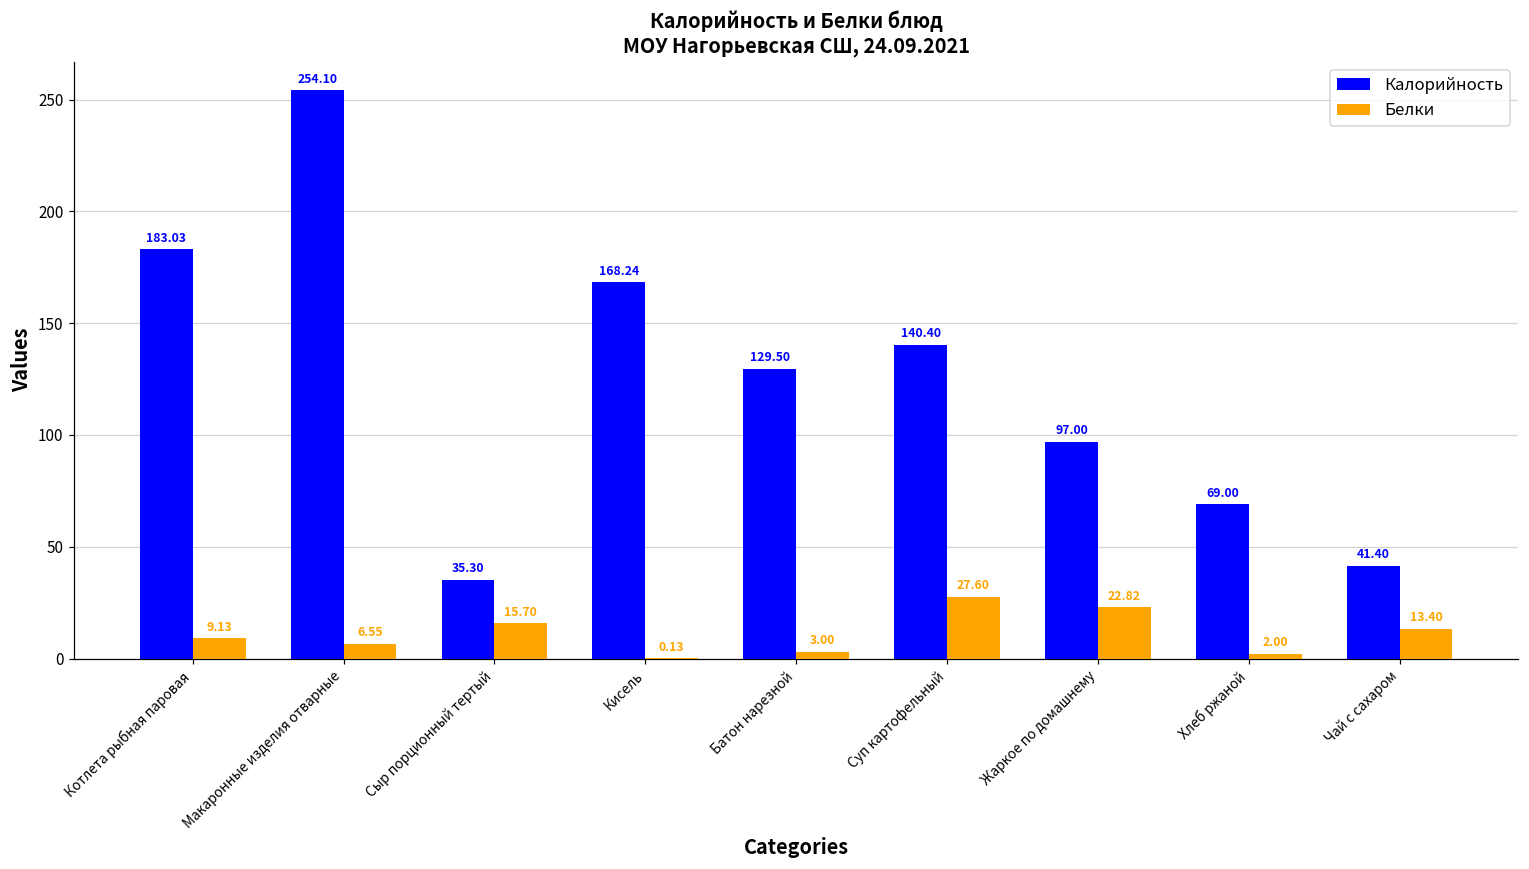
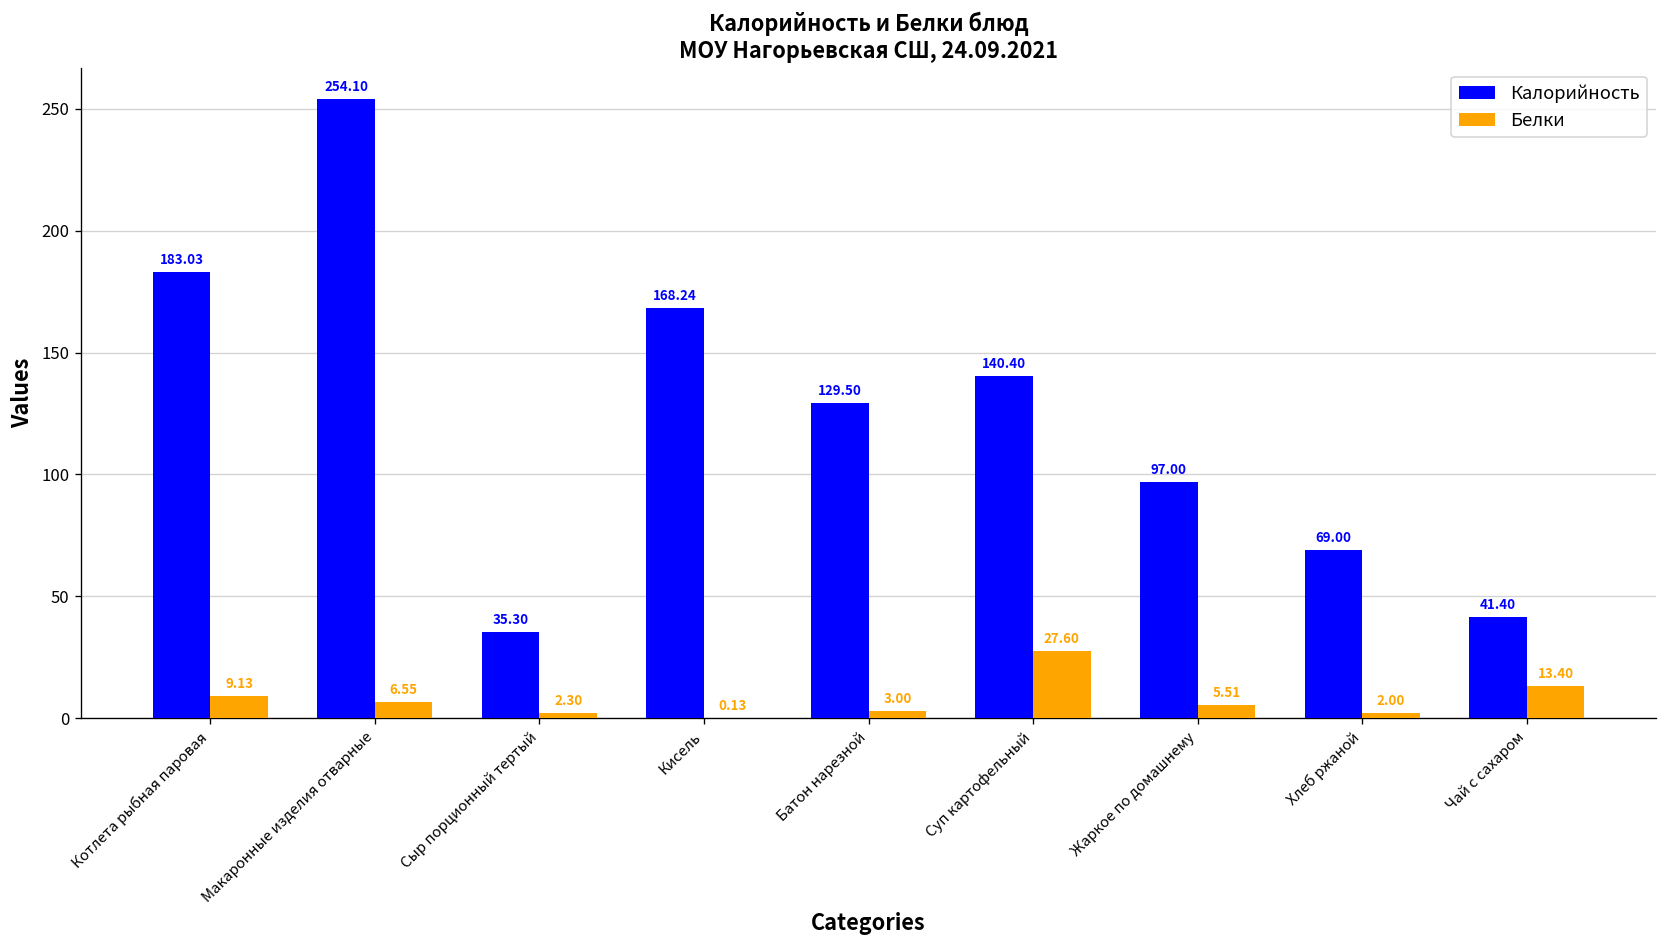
  {
    "Калорийность": {
      "Котлета рыбная паровая": 183.03,
      "Макаронные изделия отварные": 254.10,
      "Сыр порционный тертый": 35.30,
      "Кисель": 168.24,
      "Батон нарезной": 129.50,
      "Суп картофельный": 140.40,
      "Жаркое по домашнему": 97.00,
      "Хлеб ржаной": 69.00,
      "Чай с сахаром": 41.40
    },
    "Белки": {
      "Котлета рыбная паровая": 9.13,
      "Макаронные изделия отварные": 6.55,
-     "Сыр порционный тертый": 15.70,
+     "Сыр порционный тертый": 2.30,
      "Кисель": 0.13,
      "Батон нарезной": 3.00,
      "Суп картофельный": 27.60,
-     "Жаркое по домашнему": 22.82,
+     "Жаркое по домашнему": 5.51,
      "Хлеб ржаной": 2.00,
      "Чай с сахаром": 13.40
    }
  }
